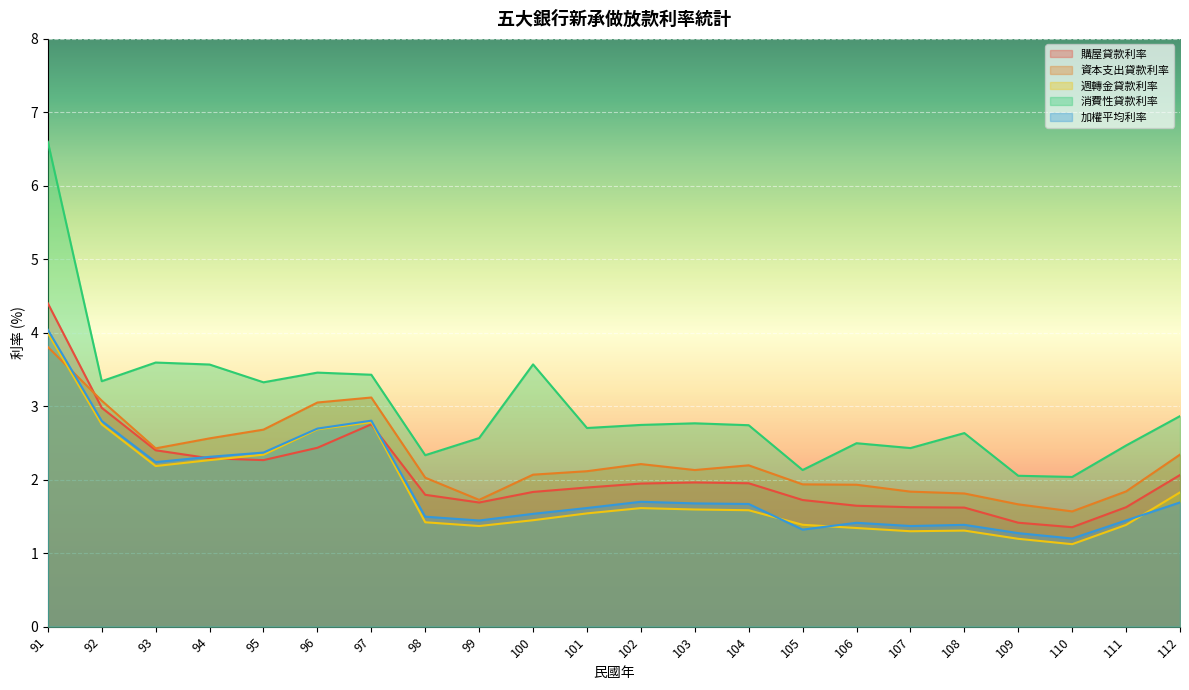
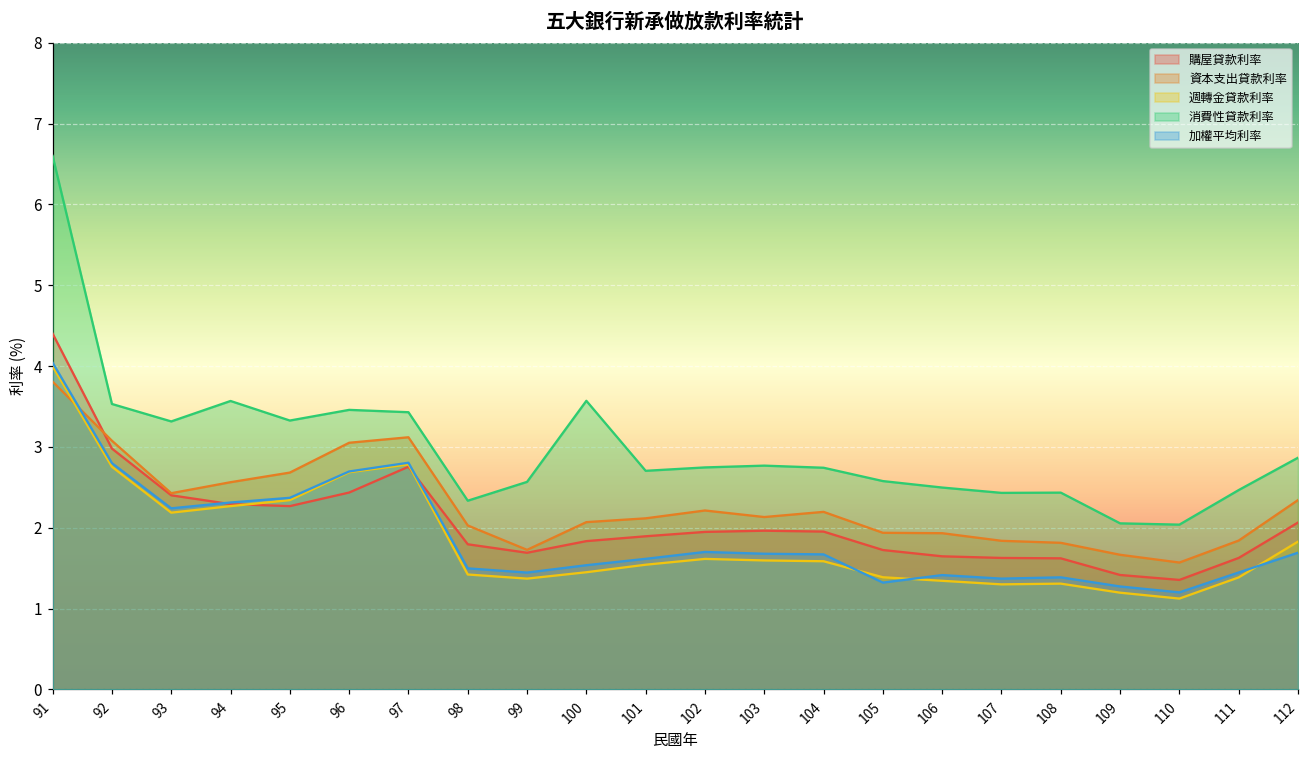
  {
    "消費性貸款利率": {
      "91": 6.6,
-     "92": 3.3,
-     "93": 3.6,
+     "92": 3.5,
+     "93": 3.3,
      "94": 3.6,
      "95": 3.3,
      "96": 3.5,
      "97": 3.4,
      "98": 2.3,
      "99": 2.6,
      "100": 3.6,
      "101": 2.7,
      "102": 2.7,
      "103": 2.8,
      "104": 2.7,
-     "105": 2.1,
+     "105": 2.6,
      "106": 2.5,
      "107": 2.4,
-     "108": 2.6,
+     "108": 2.4,
      "109": 2.1,
      "110": 2.0,
      "111": 2.5,
      "112": 2.9
    },
    "加權平均利率": {
      "91": 4.0,
      "92": 2.8,
      "93": 2.2,
      "98": 1.5,
      "99": 1.4,
      "100": 1.5,
      "101": 1.6,
      "102": 1.7,
      "103": 1.7,
      "104": 1.7,
      "105": 1.3,
      "106": 1.4,
      "107": 1.4,
      "108": 1.4,
      "109": 1.3,
      "110": 1.2,
      "111": 1.4,
      "112": 1.7
    }
  }
